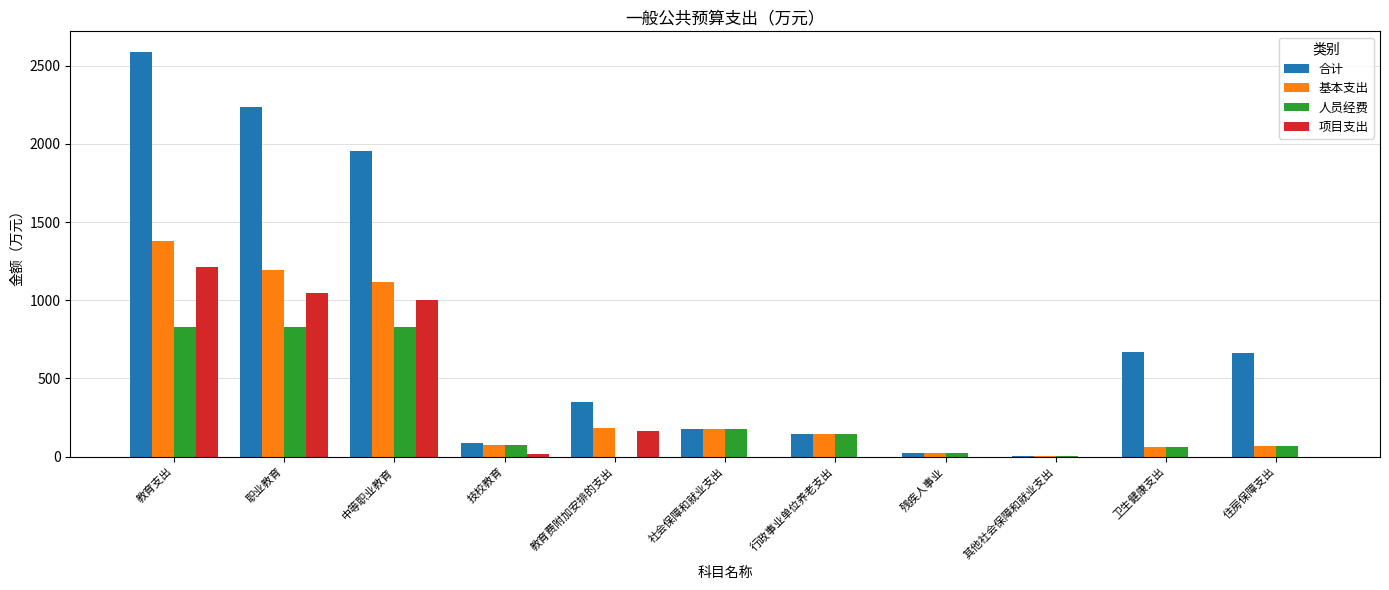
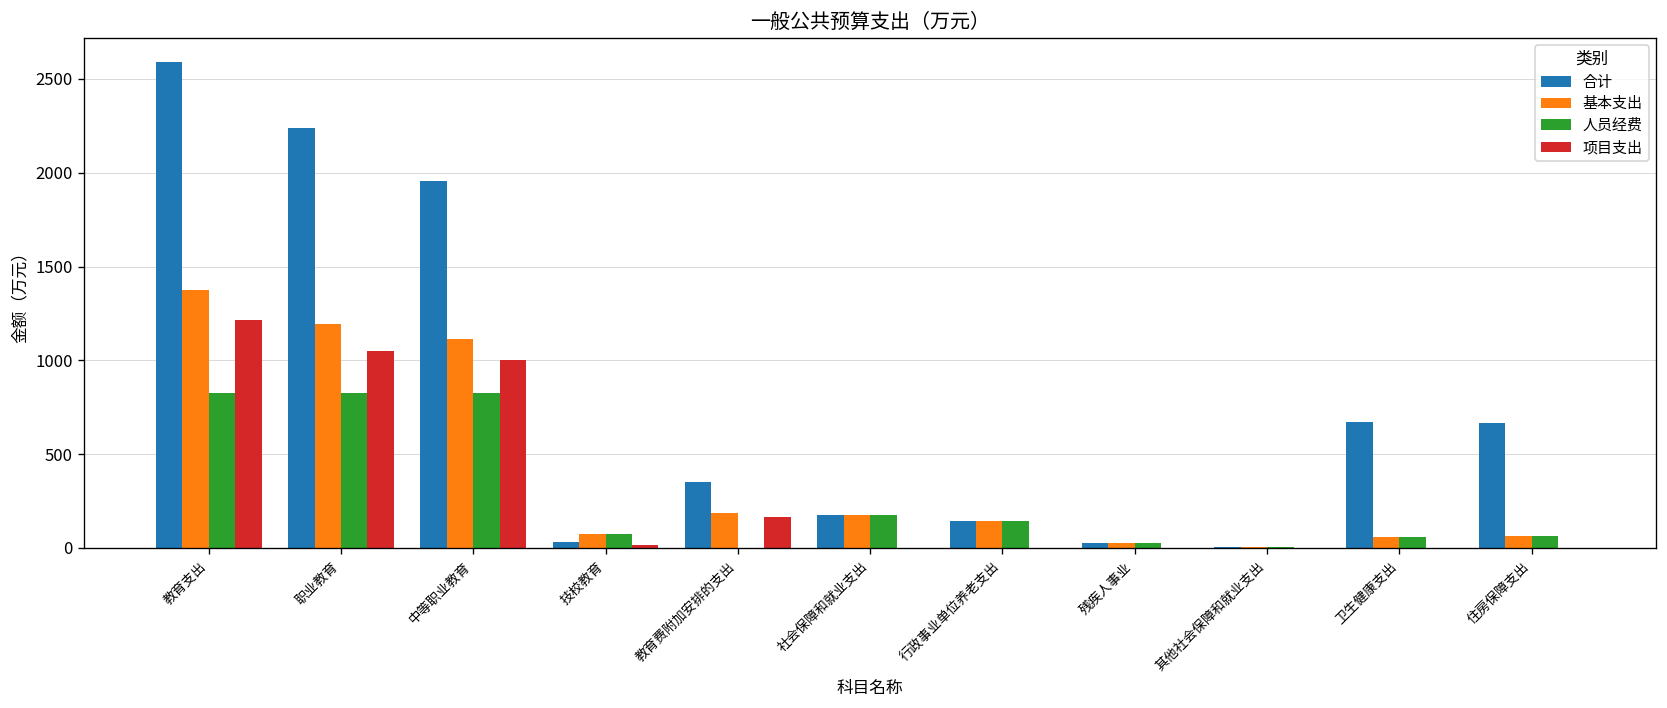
  {
    "合计": {
      "教育支出": 2590,
      "职业教育": 2240,
      "中等职业教育": 1960,
-     "技校教育": 90,
+     "技校教育": 30,
      "教育费附加安排的支出": 350,
      "社会保障和就业支出": 180,
      "行政事业单位养老支出": 150,
      "残疾人事业": 30,
      "卫生健康支出": 670,
      "住房保障支出": 660
    },
    "基本支出": {
      "教育支出": 1380,
      "职业教育": 1190,
      "中等职业教育": 1120,
      "技校教育": 80,
      "教育费附加安排的支出": 190,
      "社会保障和就业支出": 180,
      "行政事业单位养老支出": 150,
      "残疾人事业": 30,
      "卫生健康支出": 60,
      "住房保障支出": 70
    },
    "人员经费": {
      "教育支出": 830,
      "职业教育": 830,
      "中等职业教育": 830,
      "技校教育": 80,
      "教育费附加安排的支出": 0,
      "社会保障和就业支出": 180,
      "行政事业单位养老支出": 150,
      "残疾人事业": 30,
      "卫生健康支出": 60,
      "住房保障支出": 70
    },
    "项目支出": {
      "教育支出": 1210,
      "职业教育": 1050,
      "中等职业教育": 1000,
      "教育费附加安排的支出": 170,
      "社会保障和就业支出": 0,
      "行政事业单位养老支出": 0,
      "残疾人事业": 0,
      "其他社会保障和就业支出": 0,
      "卫生健康支出": 0,
      "住房保障支出": 0
    }
  }
